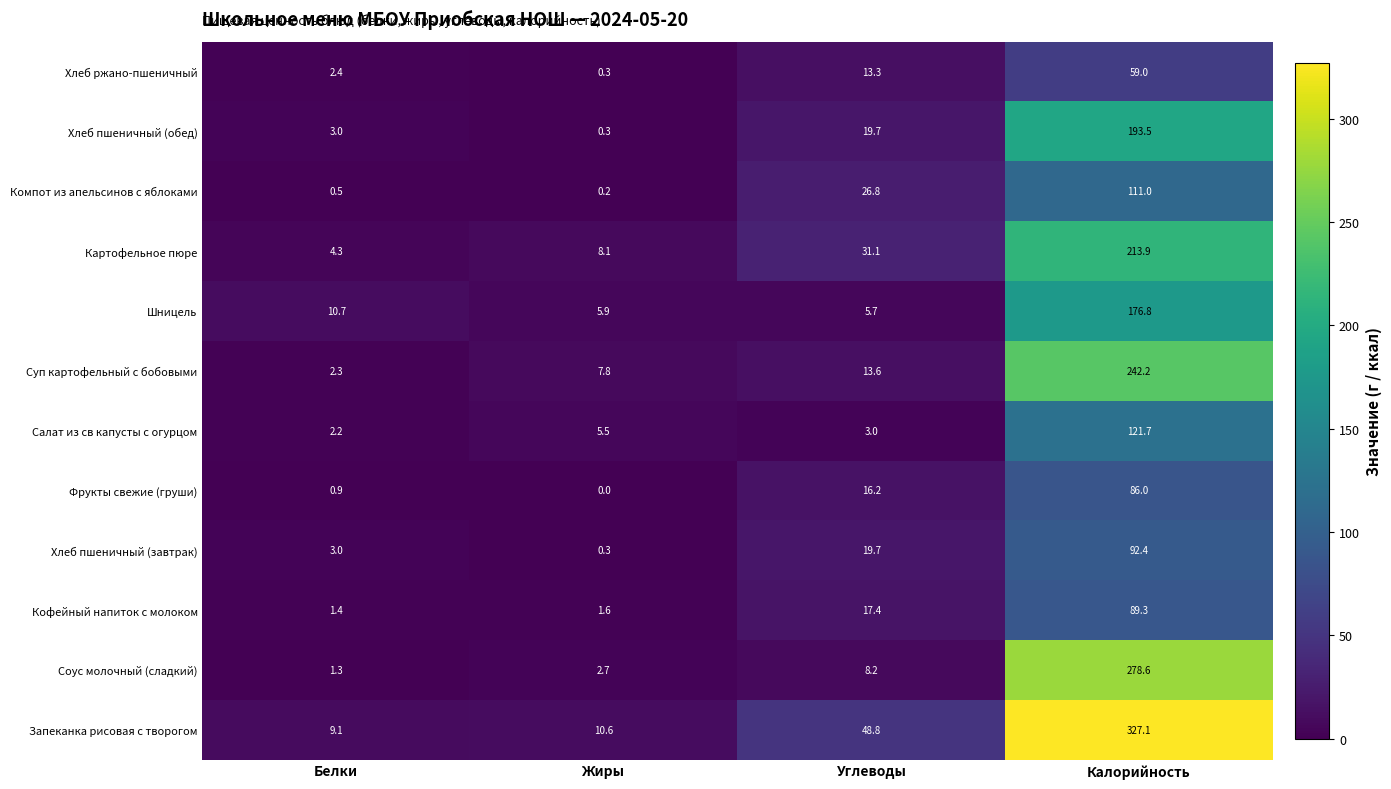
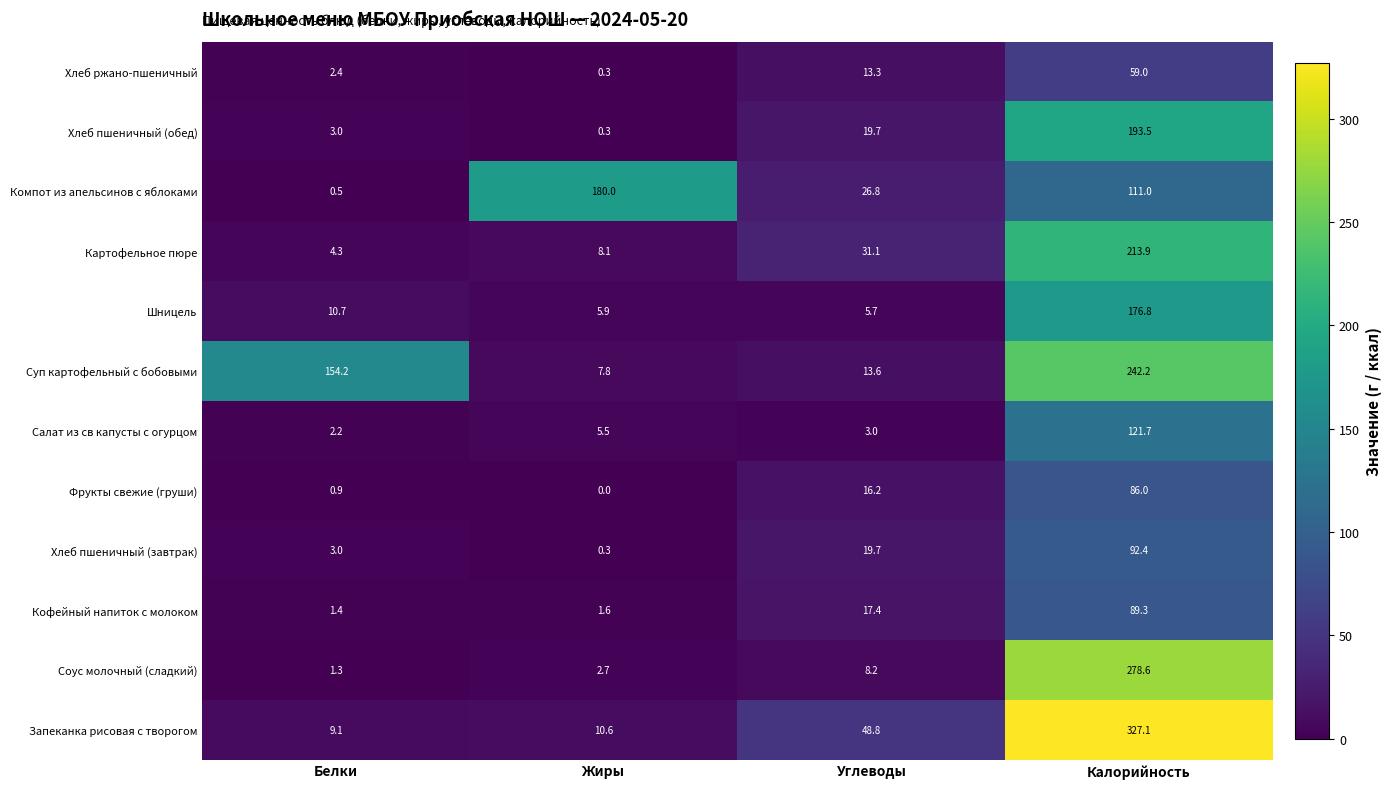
  {
    "Хлеб ржано-пшеничный": {
      "Белки": 2.4,
      "Жиры": 0.3,
      "Углеводы": 13.3,
      "Калорийность": 59.0
    },
    "Хлеб пшеничный (обед)": {
      "Белки": 3.0,
      "Жиры": 0.3,
      "Углеводы": 19.7,
      "Калорийность": 193.5
    },
    "Компот из апельсинов с яблоками": {
      "Белки": 0.5,
-     "Жиры": 0.2,
+     "Жиры": 180.0,
      "Углеводы": 26.8,
      "Калорийность": 111.0
    },
    "Картофельное пюре": {
      "Белки": 4.3,
      "Жиры": 8.1,
      "Углеводы": 31.1,
      "Калорийность": 213.9
    },
    "Шницель": {
      "Белки": 10.7,
      "Жиры": 5.9,
      "Углеводы": 5.7,
      "Калорийность": 176.8
    },
    "Суп картофельный с бобовыми": {
-     "Белки": 2.3,
+     "Белки": 154.2,
      "Жиры": 7.8,
      "Углеводы": 13.6,
      "Калорийность": 242.2
    },
    "Салат из св капусты с огурцом": {
      "Белки": 2.2,
      "Жиры": 5.5,
      "Углеводы": 3.0,
      "Калорийность": 121.7
    },
    "Фрукты свежие (груши)": {
      "Белки": 0.9,
      "Жиры": 0.0,
      "Углеводы": 16.2,
      "Калорийность": 86.0
    },
    "Хлеб пшеничный (завтрак)": {
      "Белки": 3.0,
      "Жиры": 0.3,
      "Углеводы": 19.7,
      "Калорийность": 92.4
    },
    "Кофейный напиток с молоком": {
      "Белки": 1.4,
      "Жиры": 1.6,
      "Углеводы": 17.4,
      "Калорийность": 89.3
    },
    "Соус молочный (сладкий)": {
      "Белки": 1.3,
      "Жиры": 2.7,
      "Углеводы": 8.2,
      "Калорийность": 278.6
    },
    "Запеканка рисовая с творогом": {
      "Белки": 9.1,
      "Жиры": 10.6,
      "Углеводы": 48.8,
      "Калорийность": 327.1
    }
  }
